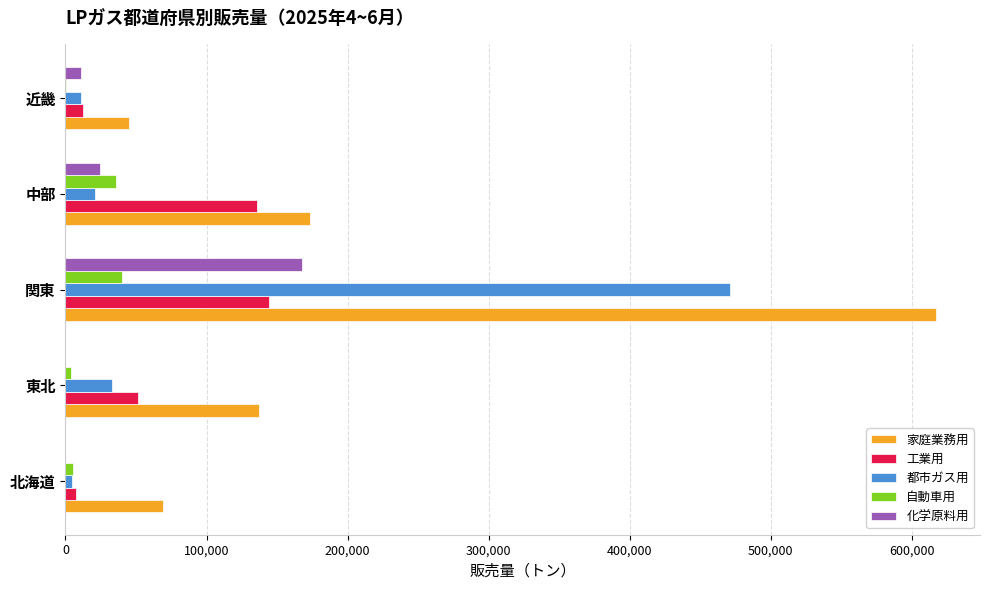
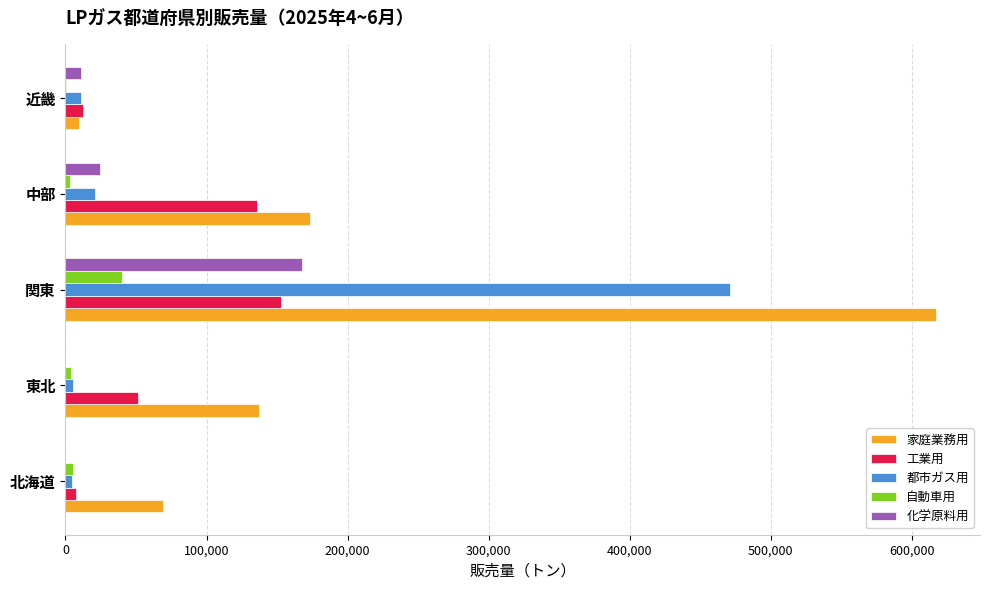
  {
    "家庭業務用": {
-     "近畿": "45,000",
+     "近畿": "10,000",
      "中部": "173,000",
      "関東": "618,000",
      "東北": "137,000",
      "北海道": "69,000"
    },
    "工業用": {
      "近畿": "13,000",
      "中部": "136,000",
-     "関東": "145,000",
+     "関東": "153,000",
      "東北": "52,000",
      "北海道": "7,000"
    },
    "都市ガス用": {
      "近畿": "11,000",
      "中部": "21,000",
      "関東": "471,000",
-     "東北": "33,000",
+     "東北": "5,000",
      "北海道": "5,000"
    },
    "自動車用": {
-     "中部": "36,000",
+     "中部": "3,000",
      "関東": "40,000",
      "東北": "4,000",
      "北海道": "5,000"
    },
    "化学原料用": {
      "近畿": "11,000",
      "中部": "24,000",
      "関東": "168,000",
      "東北": "0",
      "北海道": "0"
    }
  }
